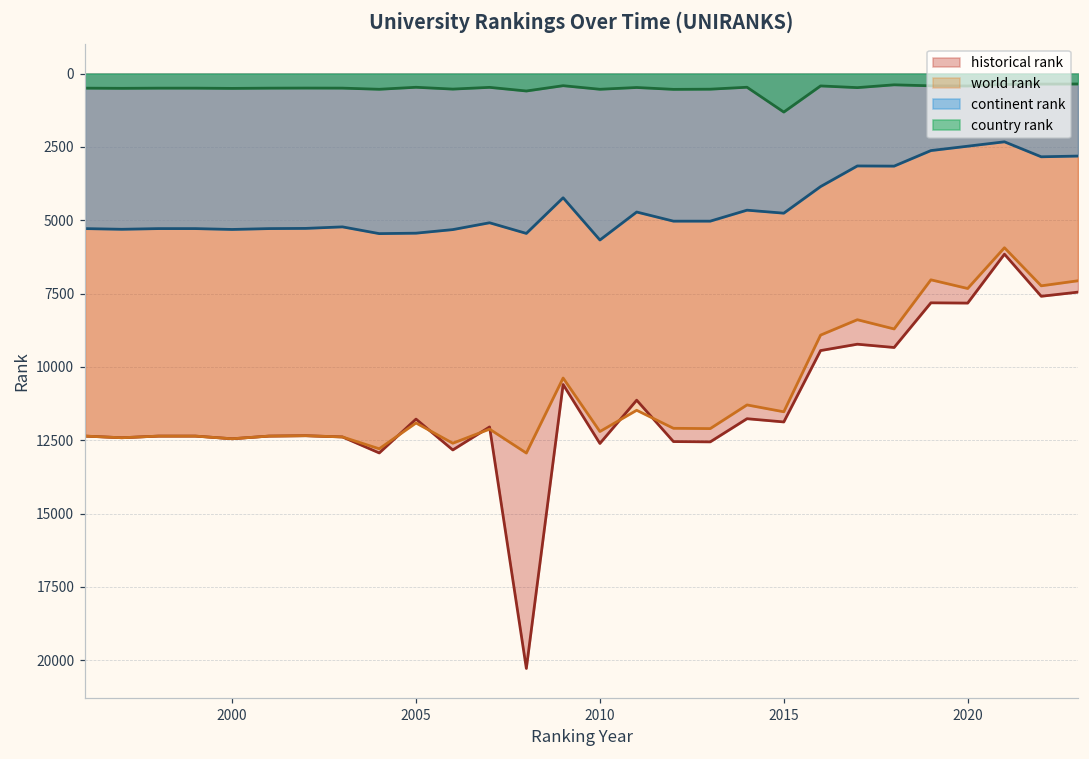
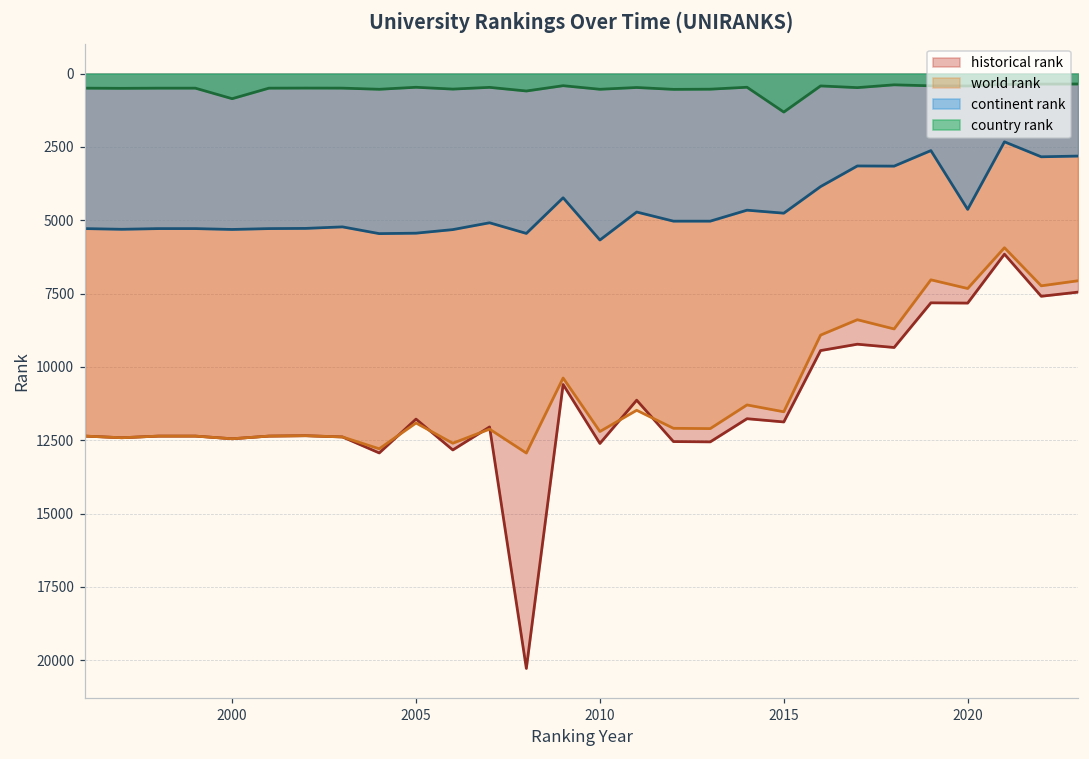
  {
    "continent rank": {
      "2000": 5300,
      "2005": 5400,
      "2010": 5700,
      "2015": 4800,
-     "2020": 2500
+     "2020": 4600
    },
    "country rank": {
-     "2000": 500,
+     "2000": 900,
      "2005": 500,
      "2010": 500,
      "2015": 1300
    }
  }
